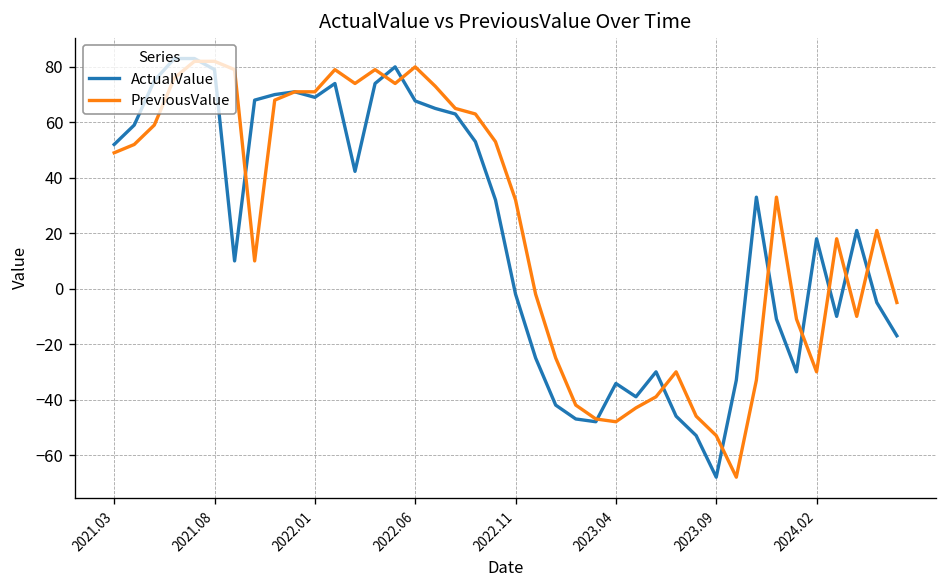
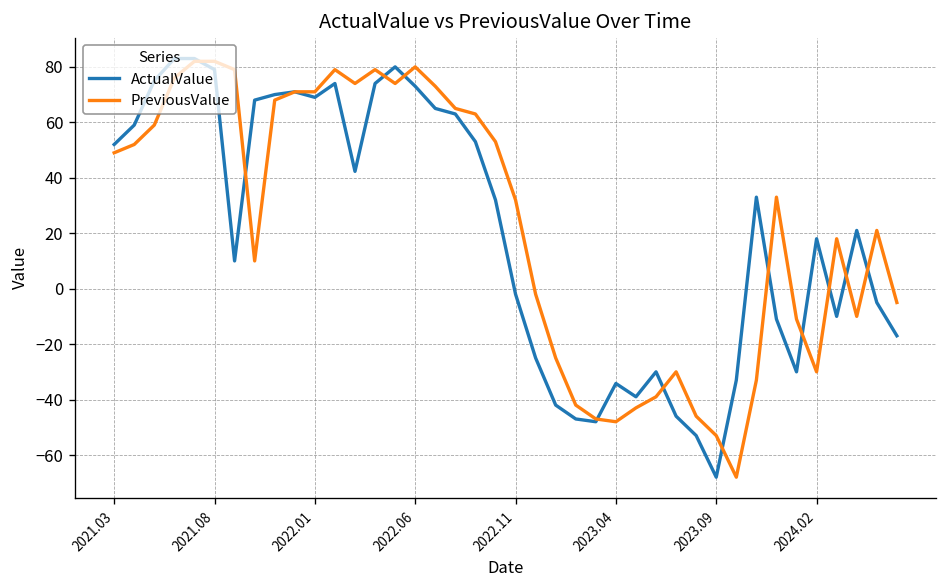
  {
    "ActualValue": {
      "2021.03": 52,
      "2022.01": 69,
-     "2022.06": 68,
+     "2022.06": 73,
      "2022.11": -2,
      "2023.04": -34,
      "2023.09": -68,
      "2024.02": 18
    },
    "PreviousValue": {
      "2021.03": 49,
      "2022.01": 71,
      "2022.06": 80,
      "2022.11": 32,
      "2023.04": -48,
      "2023.09": -53,
      "2024.02": -30
    }
  }
